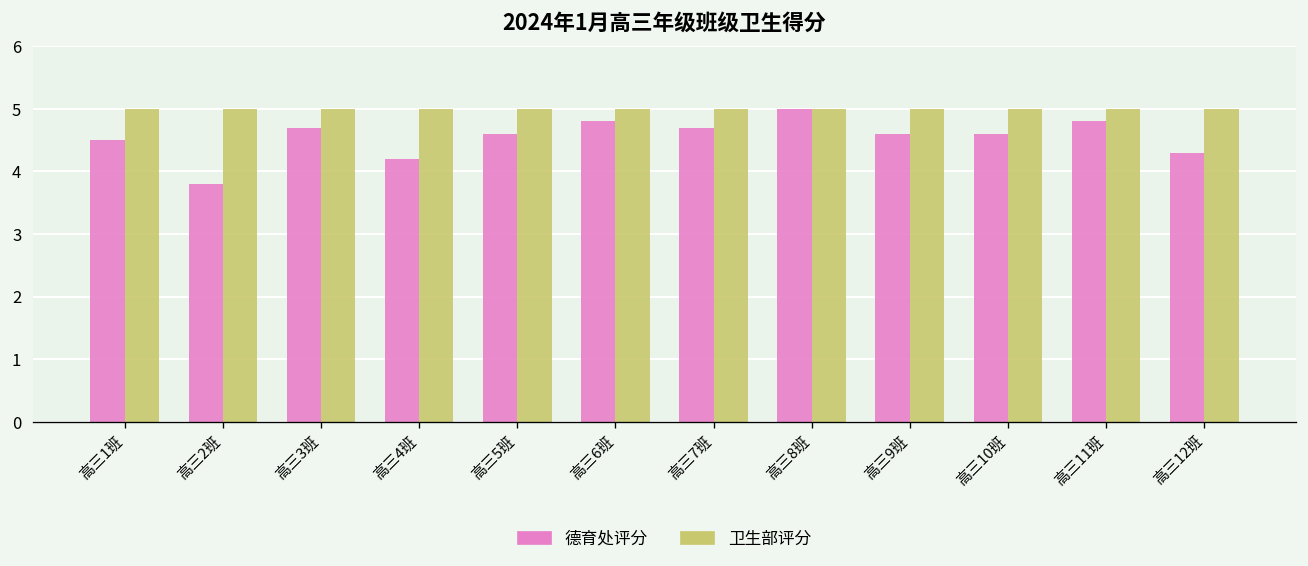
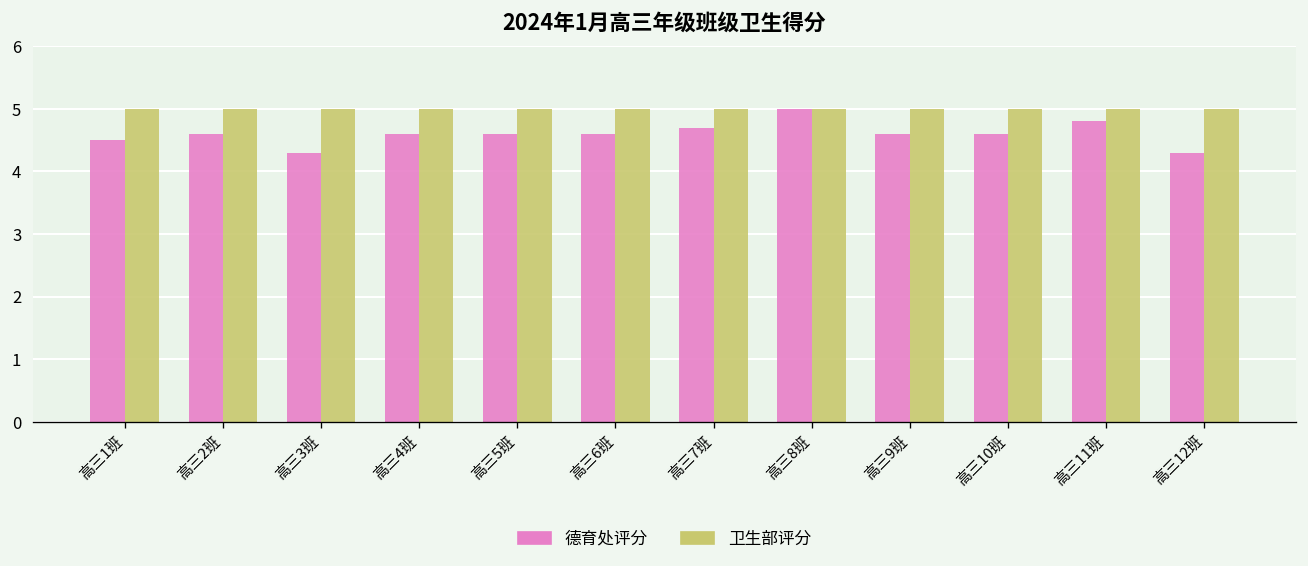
  {
    "德育处评分": {
      "高三1班": 4.5,
-     "高三2班": 3.8,
-     "高三3班": 4.7,
-     "高三4班": 4.2,
+     "高三2班": 4.6,
+     "高三3班": 4.3,
+     "高三4班": 4.6,
      "高三5班": 4.6,
-     "高三6班": 4.8,
+     "高三6班": 4.6,
      "高三7班": 4.7,
      "高三8班": 5.0,
      "高三9班": 4.6,
      "高三10班": 4.6,
      "高三11班": 4.8,
      "高三12班": 4.3
    },
    "卫生部评分": {
      "高三1班": 5.0,
      "高三2班": 5.0,
      "高三3班": 5.0,
      "高三4班": 5.0,
      "高三5班": 5.0,
      "高三6班": 5.0,
      "高三7班": 5.0,
      "高三8班": 5.0,
      "高三9班": 5.0,
      "高三10班": 5.0,
      "高三11班": 5.0,
      "高三12班": 5.0
    }
  }
